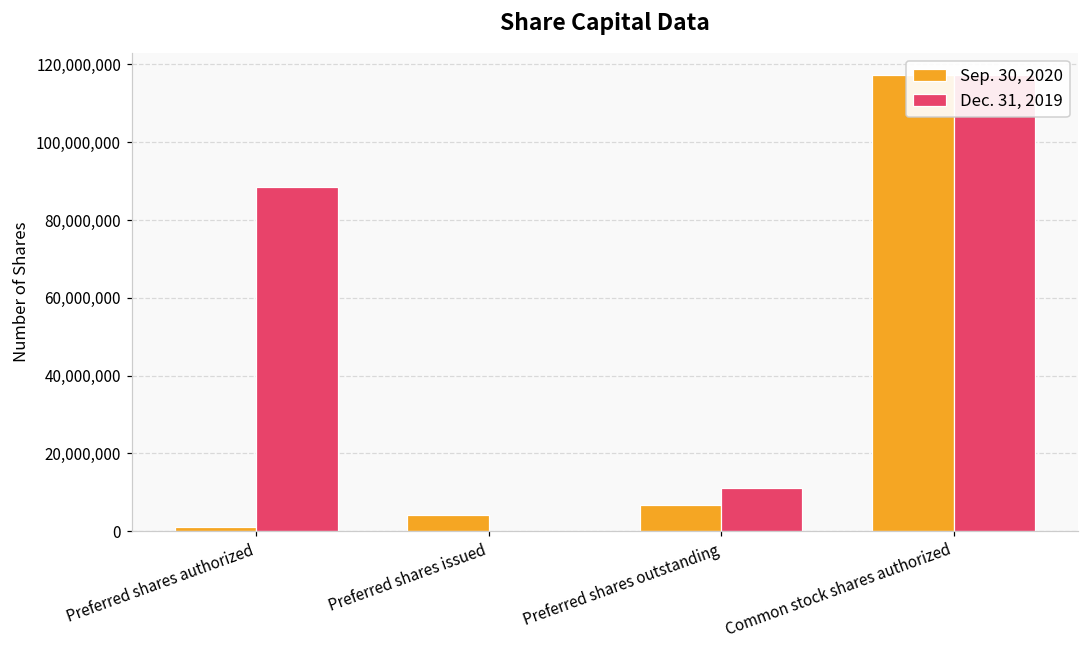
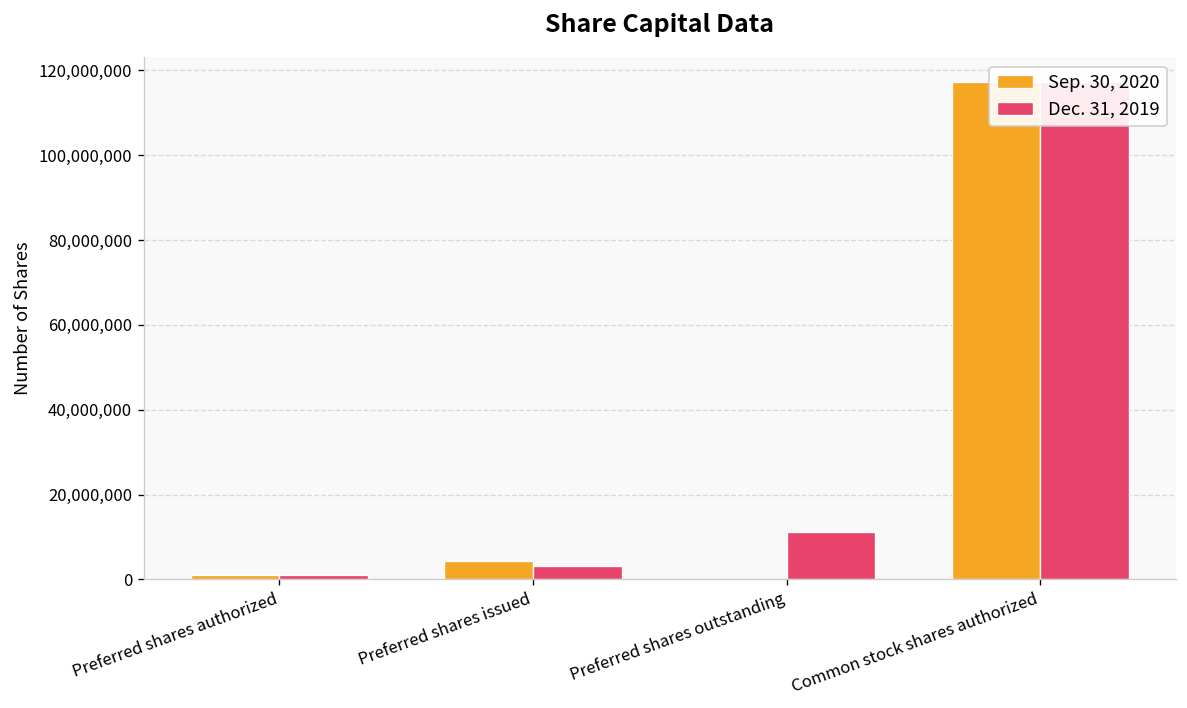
  {
    "Sep. 30, 2020": {
      "Preferred shares authorized": "1,000,000",
      "Preferred shares issued": "4,000,000",
-     "Preferred shares outstanding": "7,000,000"
+     "Preferred shares outstanding": "0"
    },
    "Dec. 31, 2019": {
-     "Preferred shares authorized": "89,000,000",
-     "Preferred shares issued": "0",
+     "Preferred shares authorized": "1,000,000",
+     "Preferred shares issued": "3,000,000",
      "Preferred shares outstanding": "11,000,000"
    }
  }
